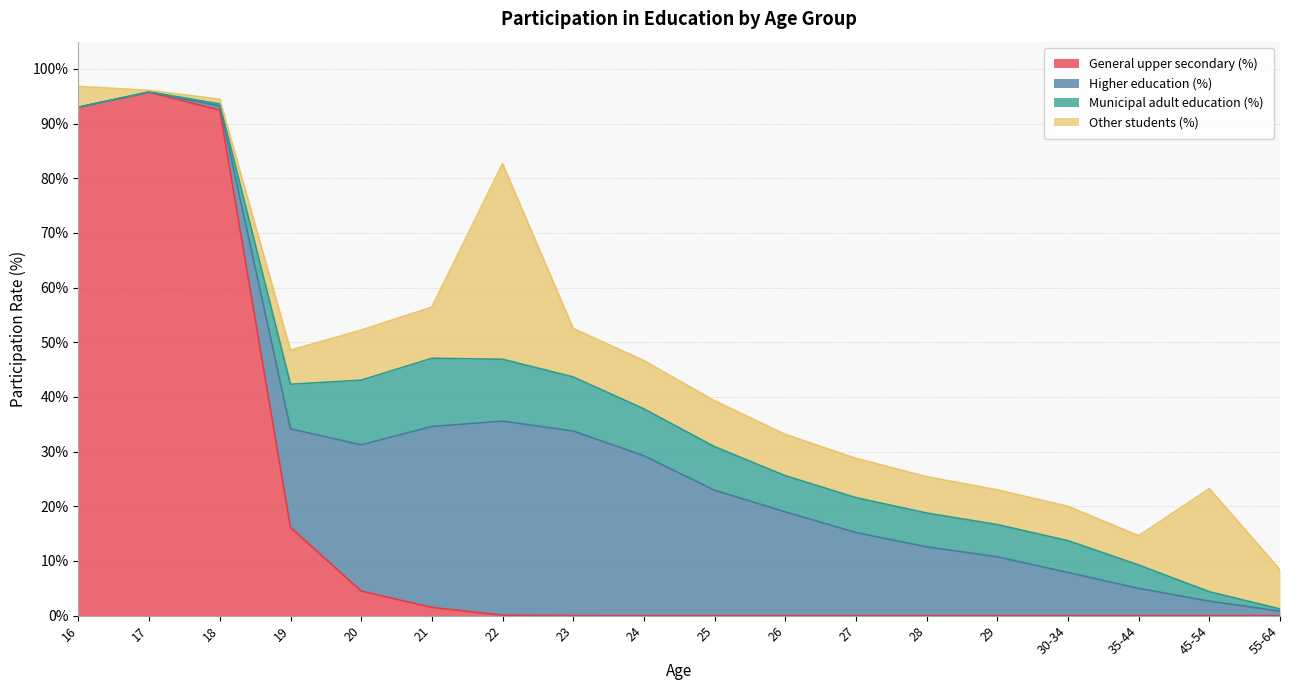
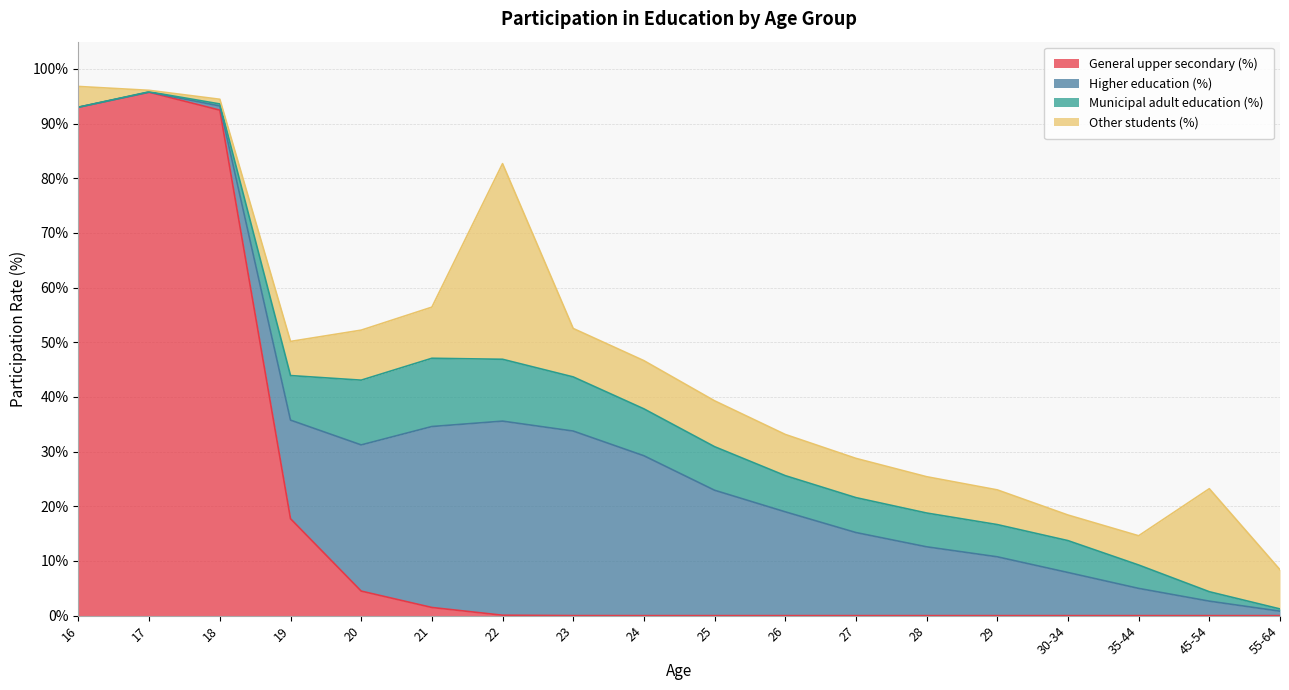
  {
    "General upper secondary (%)": {
      "18": "92%",
-     "19": "16%",
+     "19": "18%",
      "20": "4%",
      "21": "1%",
      "22": "0%",
      "23": "0%",
      "24": "0%",
      "25": "0%",
      "26": "0%",
      "27": "0%",
      "28": "0%",
      "29": "0%",
      "30-34": "0%",
      "35-44": "0%",
      "45-54": "0%",
      "55-64": "0%"
    },
    "Other students (%)": {
      "16": "4%",
      "18": "1%",
      "19": "6%",
      "20": "9%",
      "21": "9%",
      "22": "36%",
      "23": "9%",
      "24": "9%",
      "25": "8%",
      "26": "8%",
      "27": "7%",
      "28": "7%",
      "29": "6%",
-     "30-34": "6%",
+     "30-34": "5%",
      "35-44": "5%",
      "45-54": "19%",
      "55-64": "7%"
    }
  }
